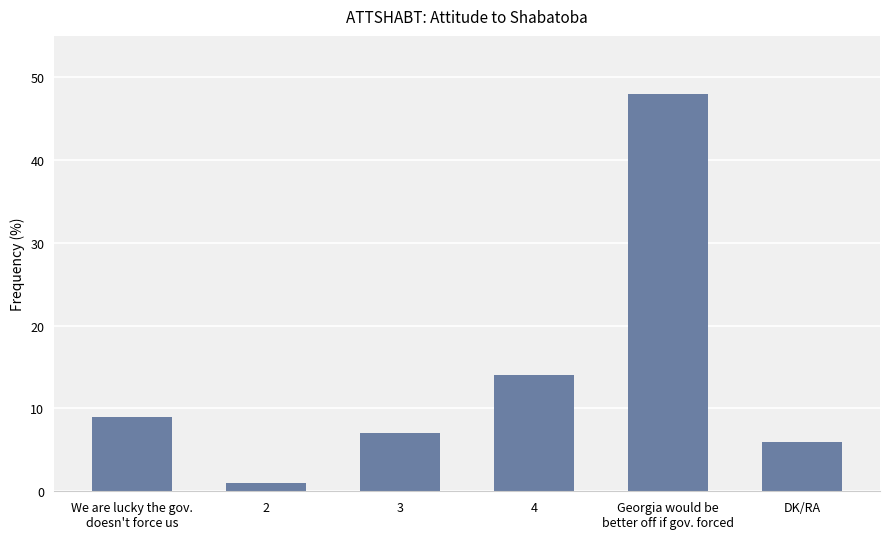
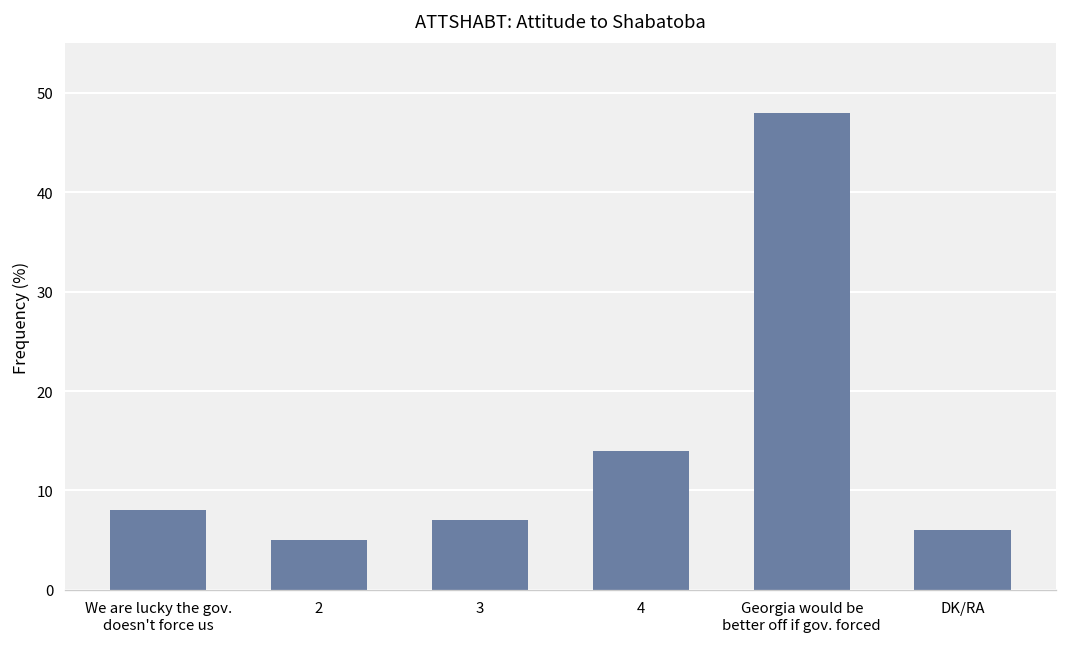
  {
-   "We are lucky the gov. doesn't force us": 9,
-   "2": 1,
+   "We are lucky the gov. doesn't force us": 8,
+   "2": 5,
    "3": 7,
    "4": 14,
    "Georgia would be better off if gov. forced": 48,
    "DK/RA": 6
  }
